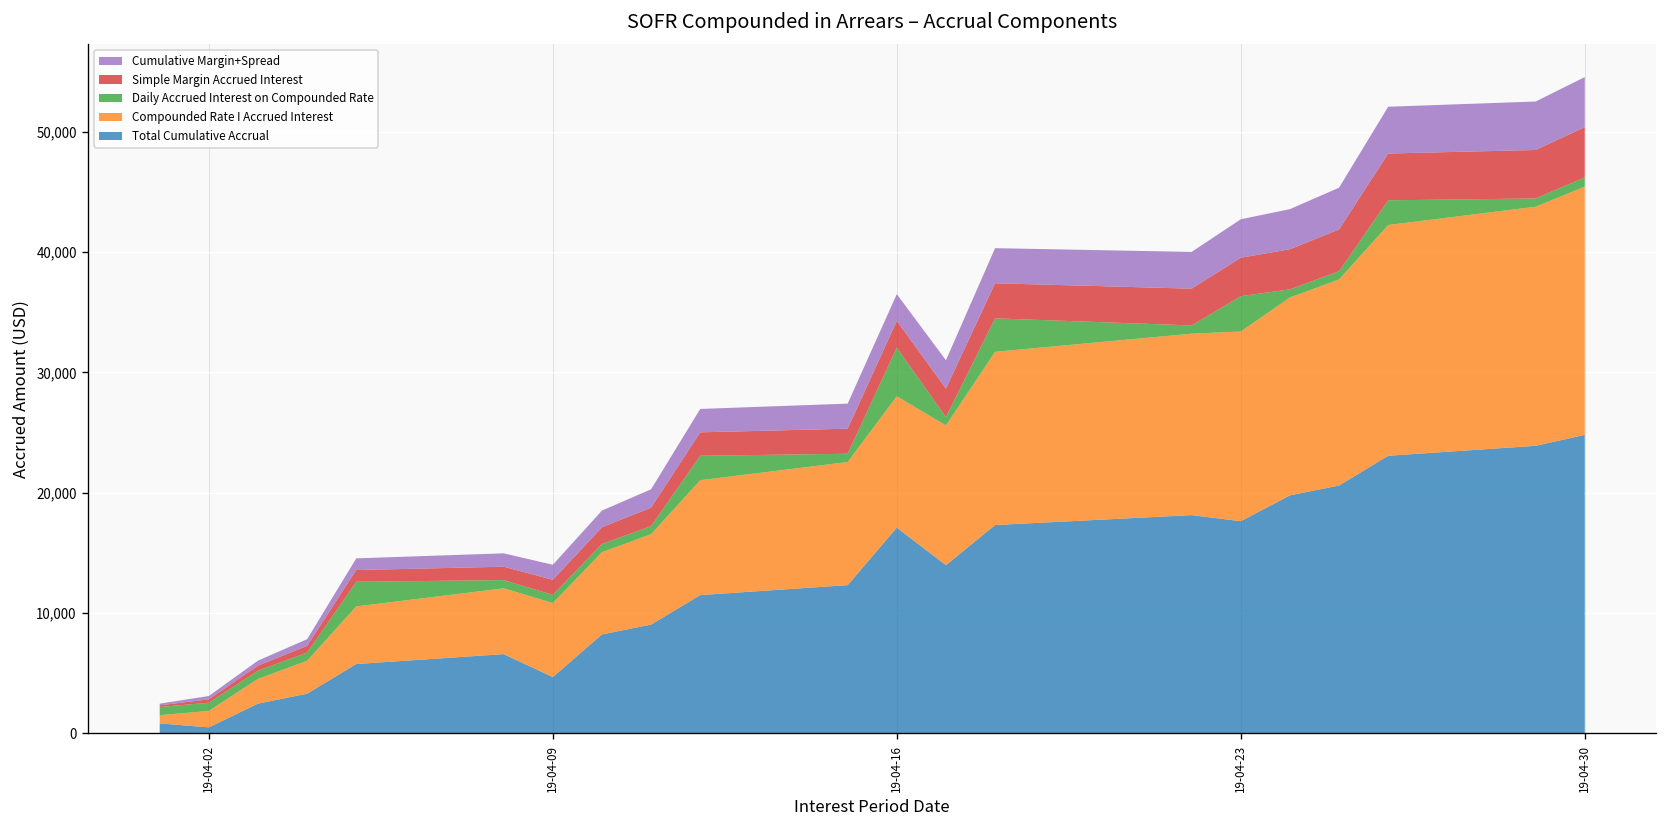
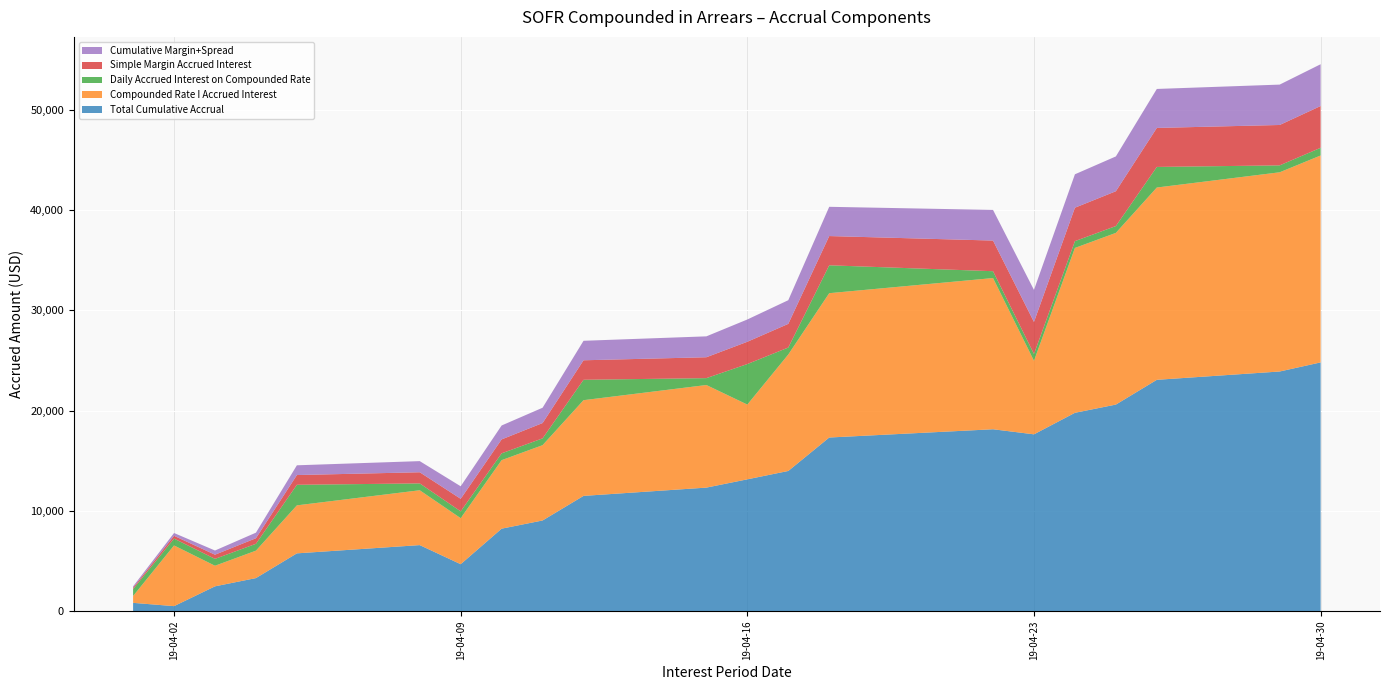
  {
    "Total Cumulative Accrual": {
      "19-04-02": "500",
      "19-04-09": "4,700",
-     "19-04-16": "17,100",
+     "19-04-16": "13,100",
      "19-04-23": "17,600",
      "19-04-30": "24,800"
    },
    "Compounded Rate I Accrued Interest": {
-     "19-04-02": "1,400",
-     "19-04-09": "6,200",
-     "19-04-16": "10,900",
-     "19-04-23": "15,800",
+     "19-04-02": "6,100",
+     "19-04-09": "4,600",
+     "19-04-16": "7,500",
+     "19-04-23": "7,300",
      "19-04-30": "20,600"
    },
    "Daily Accrued Interest on Compounded Rate": {
      "19-04-02": "700",
      "19-04-09": "700",
      "19-04-16": "4,000",
-     "19-04-23": "2,900",
+     "19-04-23": "700",
      "19-04-30": "800"
    },
    "Simple Margin Accrued Interest": {
      "19-04-02": "300",
      "19-04-09": "1,300",
      "19-04-16": "2,200",
      "19-04-23": "3,200",
      "19-04-30": "4,200"
    },
    "Cumulative Margin+Spread": {
      "19-04-02": "300",
      "19-04-09": "1,300",
      "19-04-16": "2,200",
      "19-04-23": "3,200",
      "19-04-30": "4,200"
    }
  }
